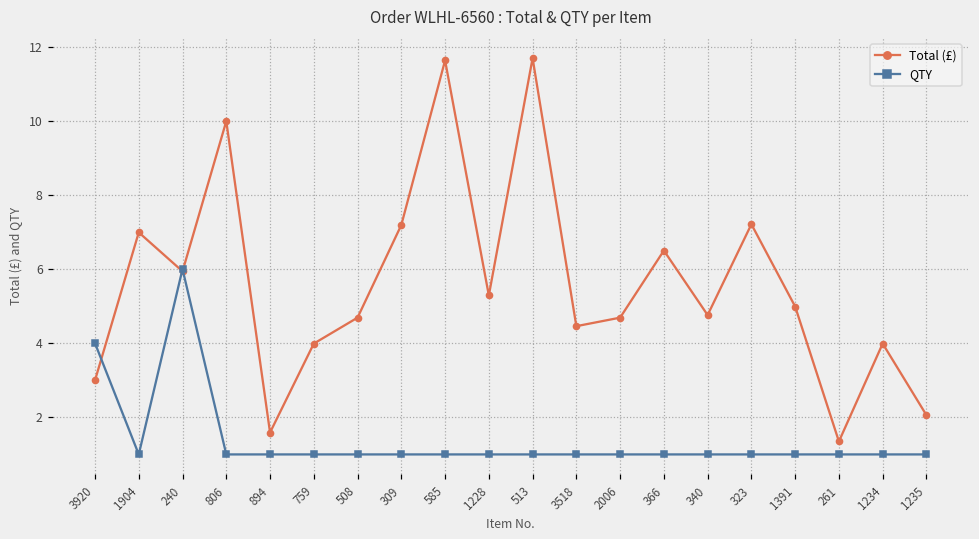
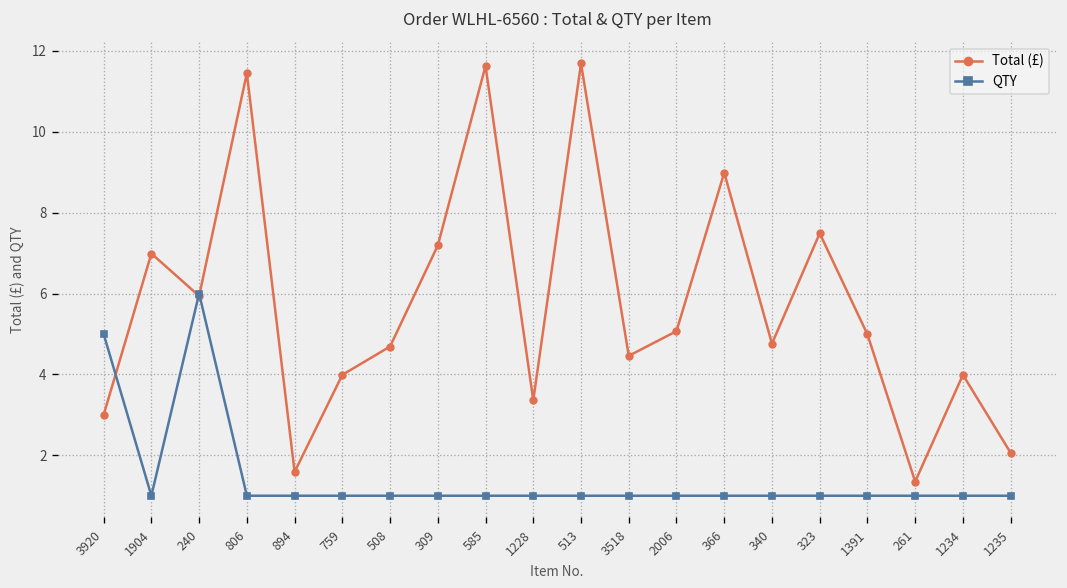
  {
    "Total (£)": {
      "3920": 3.0,
      "1904": 7.0,
-     "806": 10.0,
+     "806": 11.5,
      "894": 1.6,
      "759": 4.0,
      "508": 4.7,
      "309": 7.2,
      "585": 11.6,
-     "1228": 5.3,
+     "1228": 3.4,
      "513": 11.7,
      "3518": 4.5,
-     "2006": 4.7,
-     "366": 6.5,
+     "2006": 5.1,
+     "366": 9.0,
      "340": 4.8,
-     "323": 7.2,
+     "323": 7.5,
      "1391": 5.0,
      "261": 1.4,
      "1234": 4.0,
      "1235": 2.1
    },
    "QTY": {
-     "3920": 4,
+     "3920": 5,
      "1904": 1,
      "806": 1,
      "894": 1,
      "759": 1,
      "508": 1,
      "309": 1,
      "585": 1,
      "1228": 1,
      "513": 1,
      "3518": 1,
      "2006": 1,
      "366": 1,
      "340": 1,
      "323": 1,
      "1391": 1,
      "261": 1,
      "1234": 1,
      "1235": 1
    }
  }
